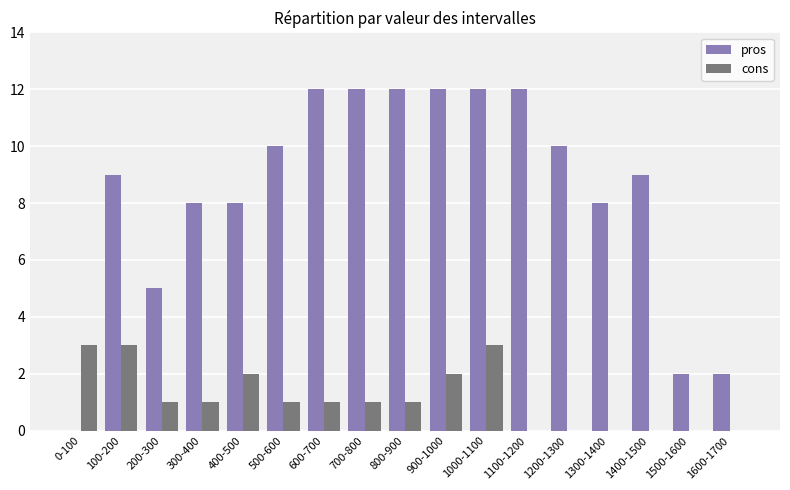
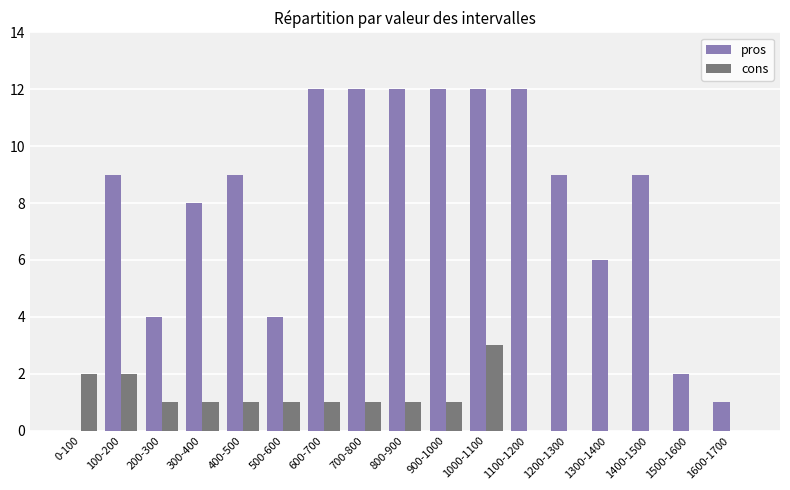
  {
    "pros": {
      "0-100": 0,
      "100-200": 9,
-     "200-300": 5,
+     "200-300": 4,
      "300-400": 8,
-     "400-500": 8,
-     "500-600": 10,
+     "400-500": 9,
+     "500-600": 4,
      "600-700": 12,
      "700-800": 12,
      "800-900": 12,
      "900-1000": 12,
      "1000-1100": 12,
      "1100-1200": 12,
-     "1200-1300": 10,
-     "1300-1400": 8,
+     "1200-1300": 9,
+     "1300-1400": 6,
      "1400-1500": 9,
      "1500-1600": 2,
-     "1600-1700": 2
+     "1600-1700": 1
    },
    "cons": {
-     "0-100": 3,
-     "100-200": 3,
+     "0-100": 2,
+     "100-200": 2,
      "200-300": 1,
      "300-400": 1,
-     "400-500": 2,
+     "400-500": 1,
      "500-600": 1,
      "600-700": 1,
      "700-800": 1,
      "800-900": 1,
-     "900-1000": 2,
+     "900-1000": 1,
      "1000-1100": 3,
      "1100-1200": 0,
      "1200-1300": 0,
      "1300-1400": 0,
      "1400-1500": 0,
      "1500-1600": 0,
      "1600-1700": 0
    }
  }
